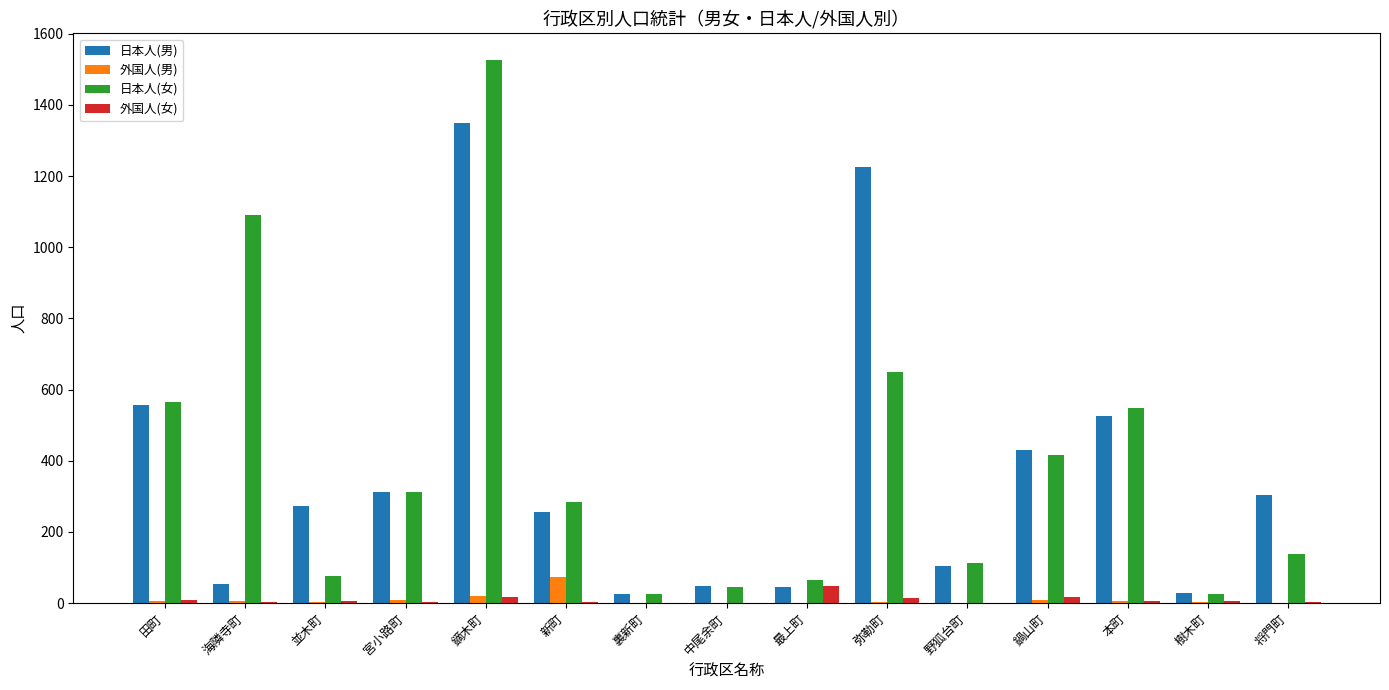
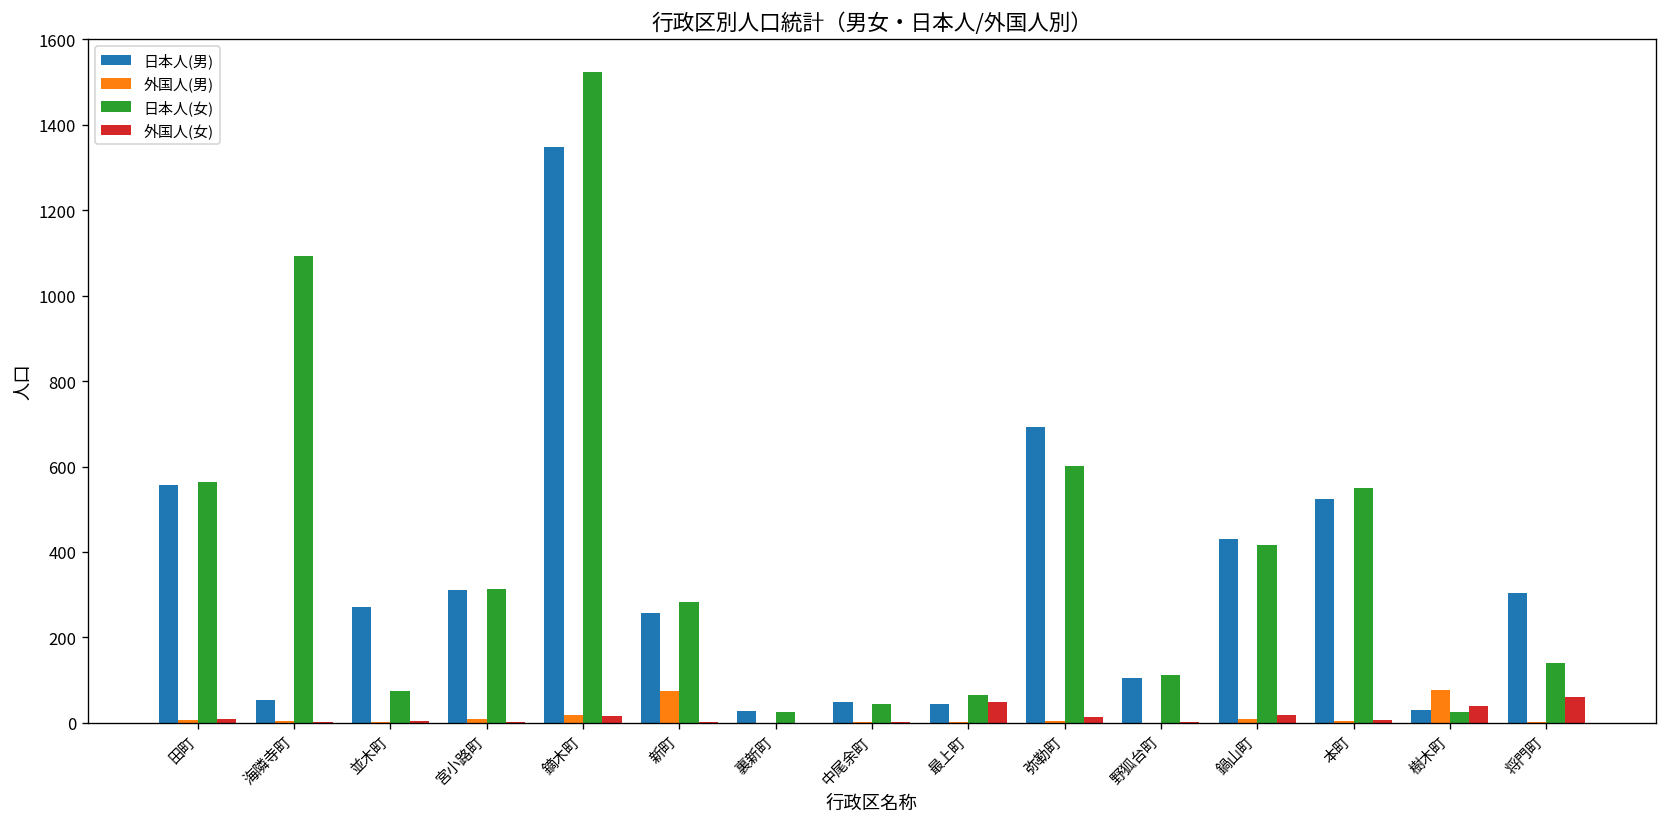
  {
    "日本人(男)": {
      "田町": 560,
      "海隣寺町": 50,
      "並木町": 270,
      "宮小路町": 310,
      "鏑木町": 1350,
      "新町": 260,
      "裏新町": 30,
      "中尾余町": 50,
      "最上町": 50,
-     "弥勒町": 1230,
+     "弥勒町": 690,
      "野狐台町": 110,
      "鍋山町": 430,
      "本町": 530,
      "樹木町": 30,
      "将門町": 310
    },
    "外国人(男)": {
      "宮小路町": 10,
      "鏑木町": 20,
      "新町": 70,
      "裏新町": 0,
      "野狐台町": 0,
      "鍋山町": 10,
-     "樹木町": 0
+     "樹木町": 80
    },
    "日本人(女)": {
      "田町": 570,
      "海隣寺町": 1090,
      "並木町": 80,
      "宮小路町": 310,
      "鏑木町": 1530,
      "新町": 280,
      "裏新町": 30,
      "中尾余町": 50,
      "最上町": 70,
-     "弥勒町": 650,
+     "弥勒町": 600,
      "野狐台町": 110,
      "鍋山町": 420,
      "本町": 550,
      "樹木町": 30,
      "将門町": 140
    },
    "外国人(女)": {
      "田町": 10,
      "鏑木町": 20,
      "裏新町": 0,
      "最上町": 50,
      "弥勒町": 10,
      "鍋山町": 20,
-     "樹木町": 10,
-     "将門町": 0
+     "樹木町": 40,
+     "将門町": 60
    }
  }
